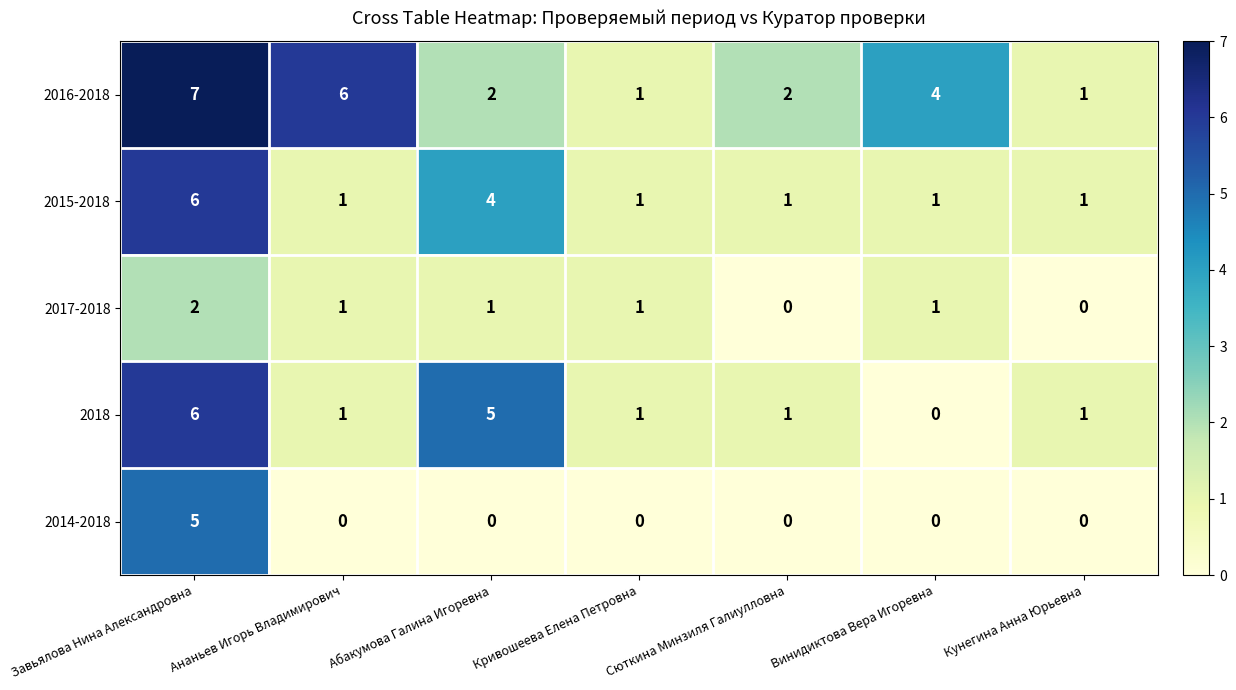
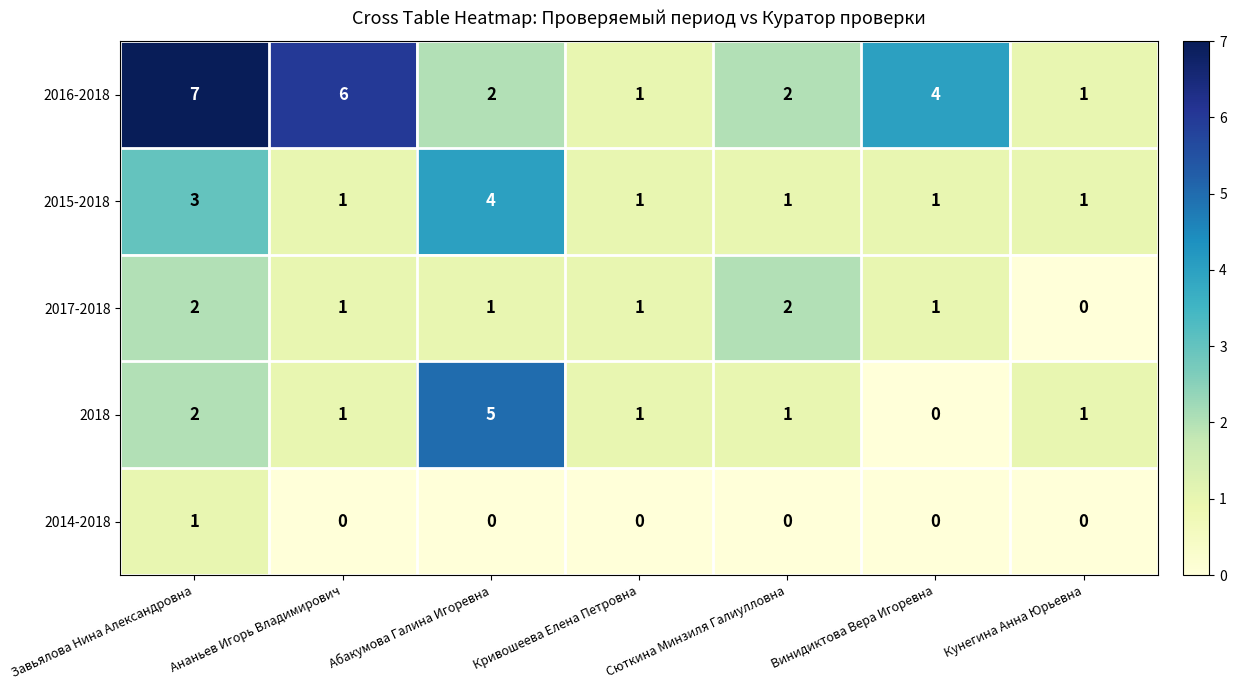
  {
    "2016-2018": {
      "Завьялова Нина Александровна": 7,
      "Ананьев Игорь Владимирович": 6,
      "Абакумова Галина Игоревна": 2,
      "Кривошеева Елена Петровна": 1,
      "Сюткина Минзиля Галиулловна": 2,
      "Винидиктова Вера Игоревна": 4,
      "Кунегина Анна Юрьевна": 1
    },
    "2015-2018": {
-     "Завьялова Нина Александровна": 6,
+     "Завьялова Нина Александровна": 3,
      "Ананьев Игорь Владимирович": 1,
      "Абакумова Галина Игоревна": 4,
      "Кривошеева Елена Петровна": 1,
      "Сюткина Минзиля Галиулловна": 1,
      "Винидиктова Вера Игоревна": 1,
      "Кунегина Анна Юрьевна": 1
    },
    "2017-2018": {
      "Завьялова Нина Александровна": 2,
      "Ананьев Игорь Владимирович": 1,
      "Абакумова Галина Игоревна": 1,
      "Кривошеева Елена Петровна": 1,
-     "Сюткина Минзиля Галиулловна": 0,
+     "Сюткина Минзиля Галиулловна": 2,
      "Винидиктова Вера Игоревна": 1,
      "Кунегина Анна Юрьевна": 0
    },
    "2018": {
-     "Завьялова Нина Александровна": 6,
+     "Завьялова Нина Александровна": 2,
      "Ананьев Игорь Владимирович": 1,
      "Абакумова Галина Игоревна": 5,
      "Кривошеева Елена Петровна": 1,
      "Сюткина Минзиля Галиулловна": 1,
      "Винидиктова Вера Игоревна": 0,
      "Кунегина Анна Юрьевна": 1
    },
    "2014-2018": {
-     "Завьялова Нина Александровна": 5,
+     "Завьялова Нина Александровна": 1,
      "Ананьев Игорь Владимирович": 0,
      "Абакумова Галина Игоревна": 0,
      "Кривошеева Елена Петровна": 0,
      "Сюткина Минзиля Галиулловна": 0,
      "Винидиктова Вера Игоревна": 0,
      "Кунегина Анна Юрьевна": 0
    }
  }
